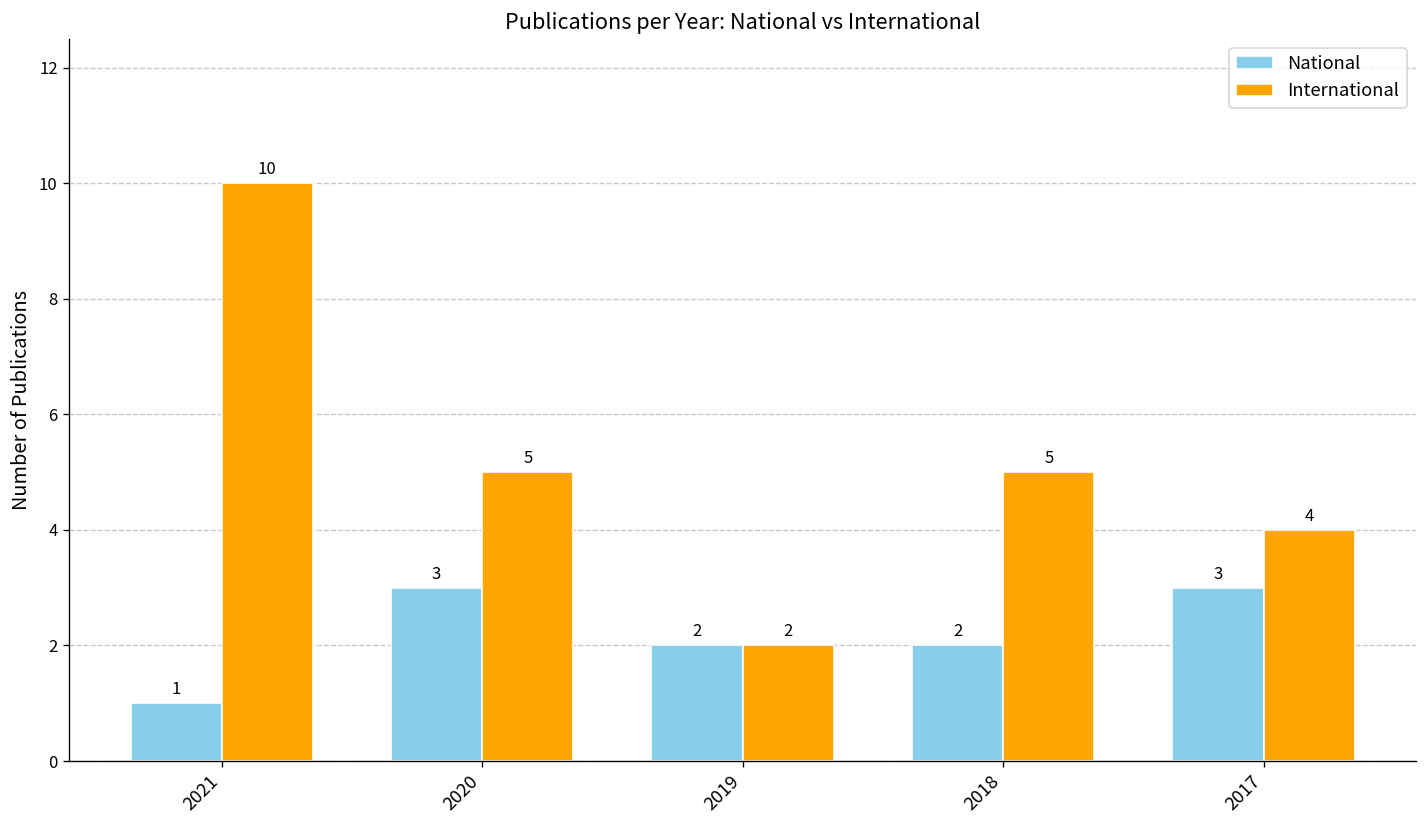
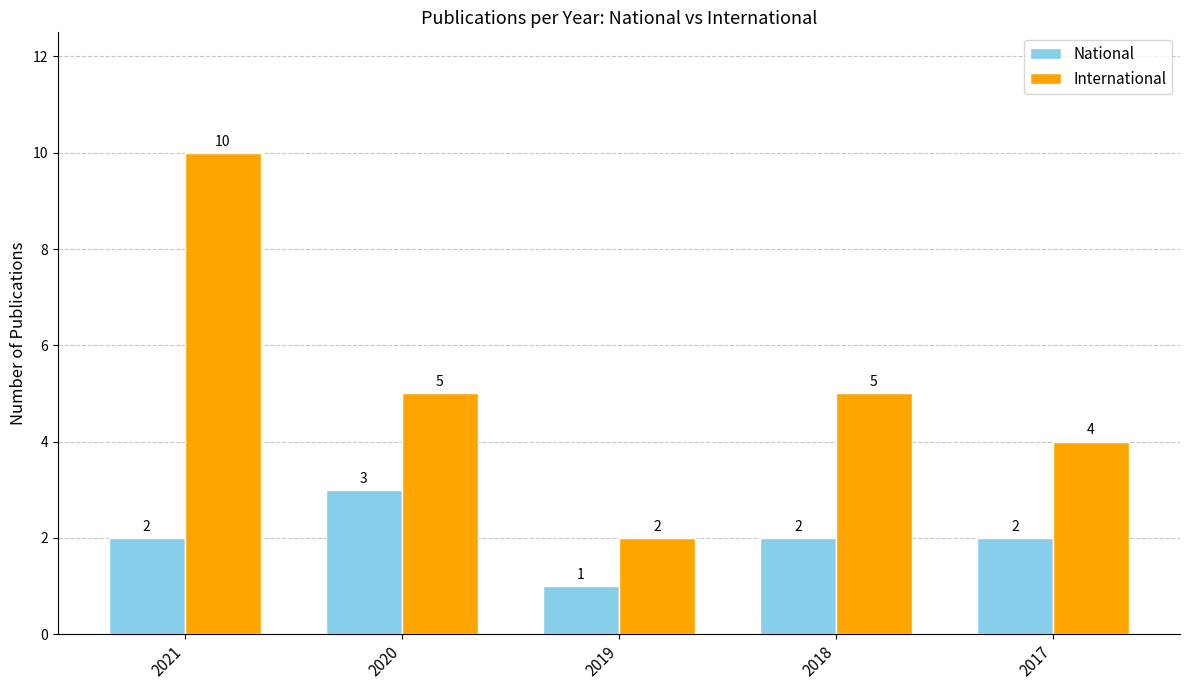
  {
    "National": {
-     "2021": 1,
+     "2021": 2,
      "2020": 3,
-     "2019": 2,
+     "2019": 1,
      "2018": 2,
-     "2017": 3
+     "2017": 2
    },
    "International": {
      "2021": 10,
      "2020": 5,
      "2019": 2,
      "2018": 5,
      "2017": 4
    }
  }
